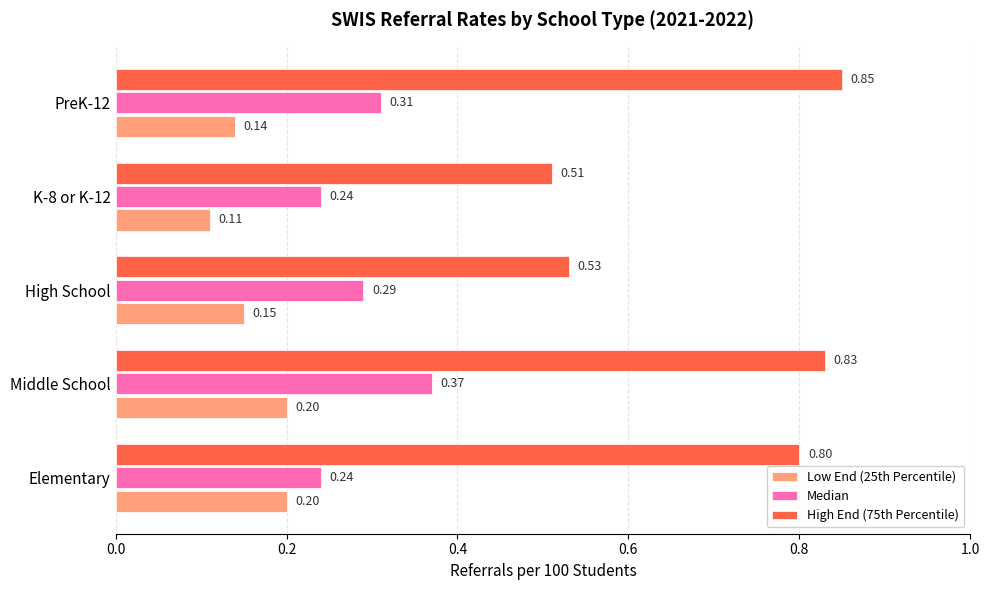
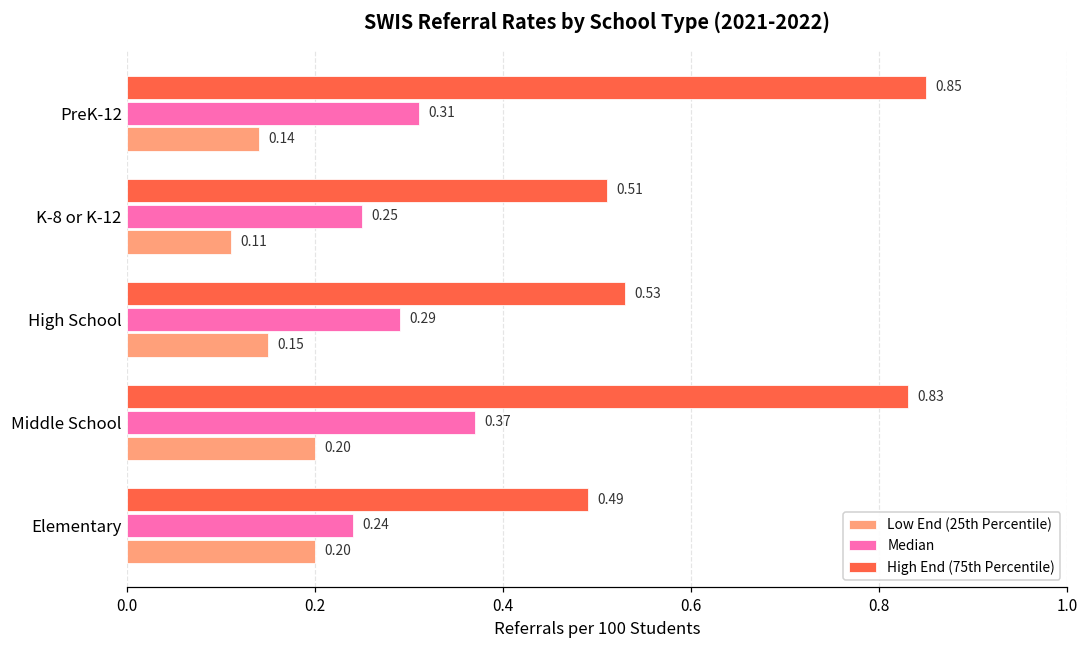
  {
    "Low End (25th Percentile)": {
      "PreK-12": 0.14,
      "K-8 or K-12": 0.11,
      "High School": 0.15,
      "Middle School": 0.20,
      "Elementary": 0.20
    },
    "Median": {
      "PreK-12": 0.31,
-     "K-8 or K-12": 0.24,
+     "K-8 or K-12": 0.25,
      "High School": 0.29,
      "Middle School": 0.37,
      "Elementary": 0.24
    },
    "High End (75th Percentile)": {
      "PreK-12": 0.85,
      "K-8 or K-12": 0.51,
      "High School": 0.53,
      "Middle School": 0.83,
-     "Elementary": 0.80
+     "Elementary": 0.49
    }
  }
